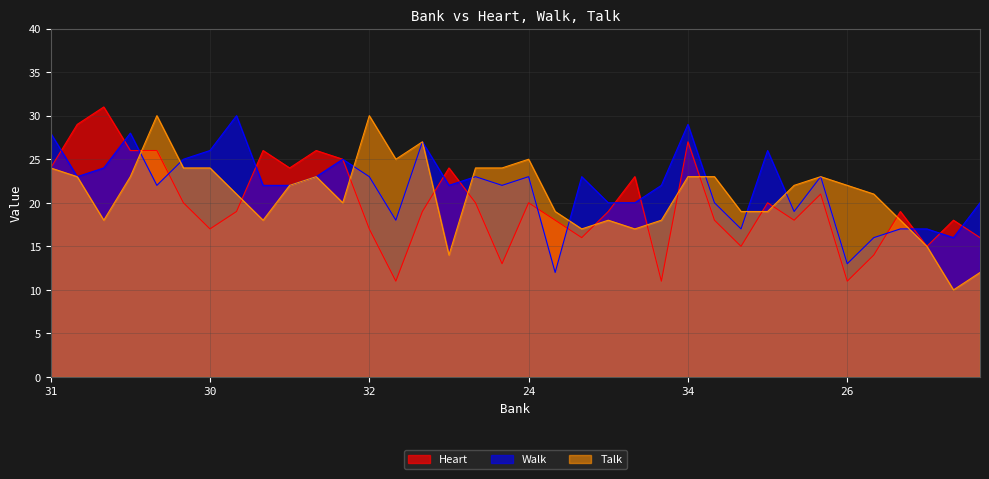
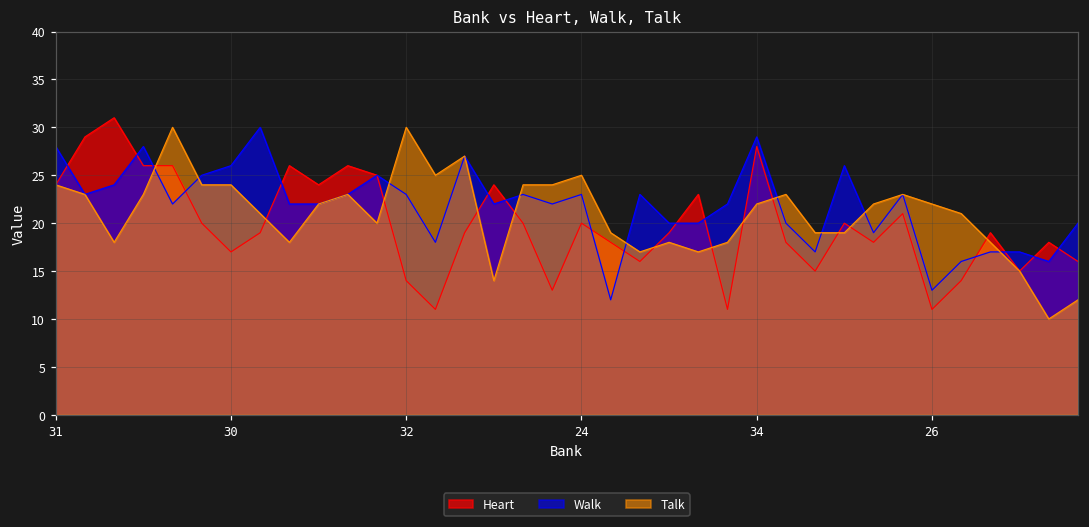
  {
    "Heart": {
-     "32": 17,
-     "34": 27
+     "32": 14,
+     "34": 28
    },
    "Walk": {
      "32": 23,
      "34": 29
    },
    "Talk": {
      "32": 30,
-     "34": 23
+     "34": 22
    }
  }
